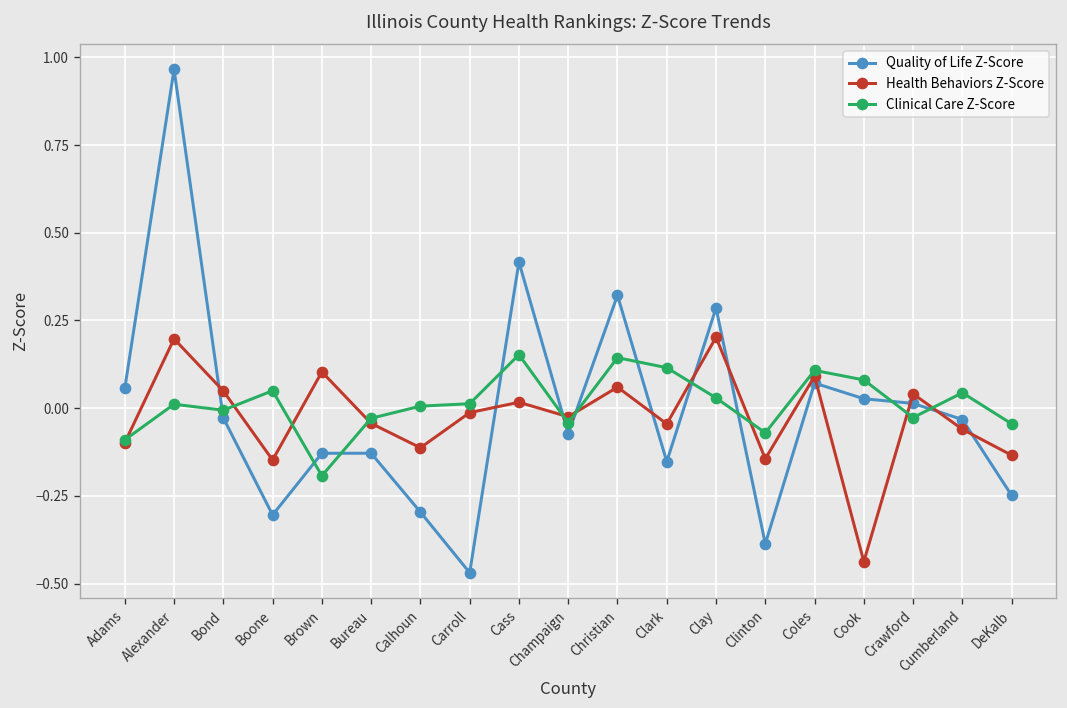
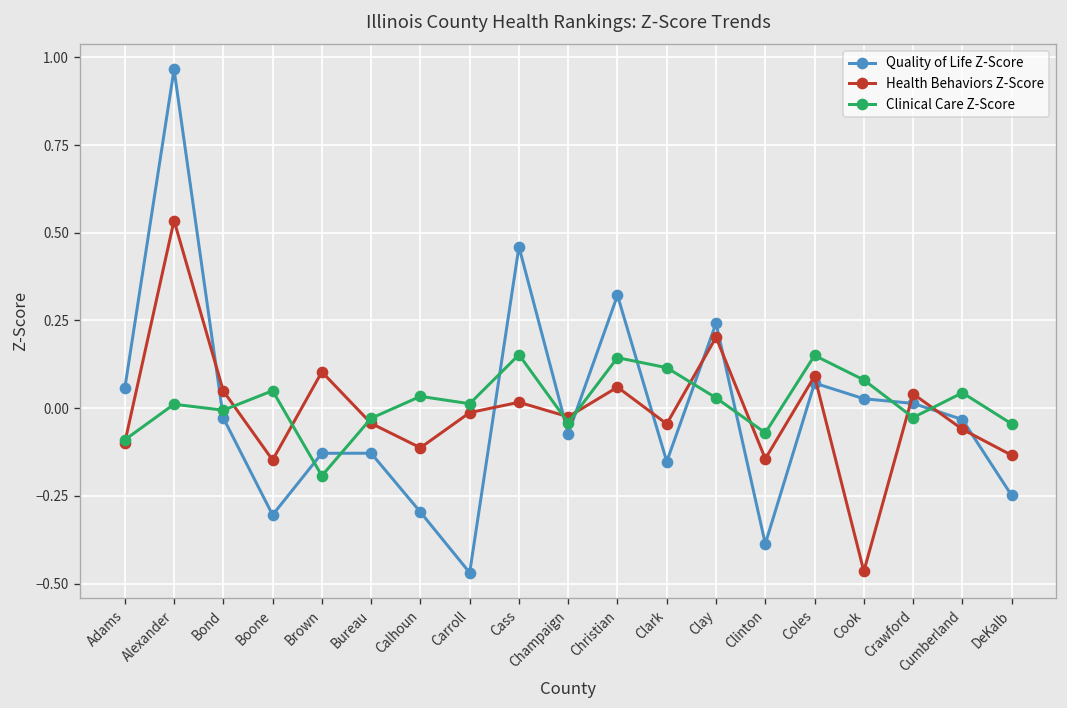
  {
    "Quality of Life Z-Score": {
      "Adams": 0.06,
      "Alexander": 0.97,
      "Bond": -0.03,
      "Boone": -0.30,
      "Brown": -0.13,
      "Bureau": -0.13,
      "Calhoun": -0.30,
      "Carroll": -0.47,
-     "Cass": 0.42,
+     "Cass": 0.46,
      "Champaign": -0.07,
      "Christian": 0.32,
      "Clark": -0.15,
-     "Clay": 0.29,
+     "Clay": 0.24,
      "Clinton": -0.39,
      "Coles": 0.07,
      "Cook": 0.03,
      "Crawford": 0.01,
      "Cumberland": -0.03,
      "DeKalb": -0.25
    },
    "Health Behaviors Z-Score": {
-     "Alexander": 0.20,
+     "Alexander": 0.53,
      "Bond": 0.05,
      "Boone": -0.15,
      "Brown": 0.10,
      "Bureau": -0.04,
      "Calhoun": -0.11,
      "Carroll": -0.01,
      "Cass": 0.02,
      "Champaign": -0.02,
      "Christian": 0.06,
      "Clark": -0.05,
      "Clay": 0.20,
      "Clinton": -0.14,
      "Coles": 0.09,
-     "Cook": -0.44,
+     "Cook": -0.47,
      "Crawford": 0.04,
      "Cumberland": -0.06,
      "DeKalb": -0.13
    },
    "Clinical Care Z-Score": {
      "Alexander": 0.01,
      "Bond": -0.01,
      "Boone": 0.05,
      "Brown": -0.19,
      "Bureau": -0.03,
-     "Calhoun": 0.01,
+     "Calhoun": 0.03,
      "Carroll": 0.01,
      "Cass": 0.15,
      "Champaign": -0.04,
      "Christian": 0.14,
      "Clark": 0.12,
      "Clay": 0.03,
      "Clinton": -0.07,
-     "Coles": 0.11,
+     "Coles": 0.15,
      "Cook": 0.08,
      "Crawford": -0.03,
      "Cumberland": 0.04,
      "DeKalb": -0.04
    }
  }
